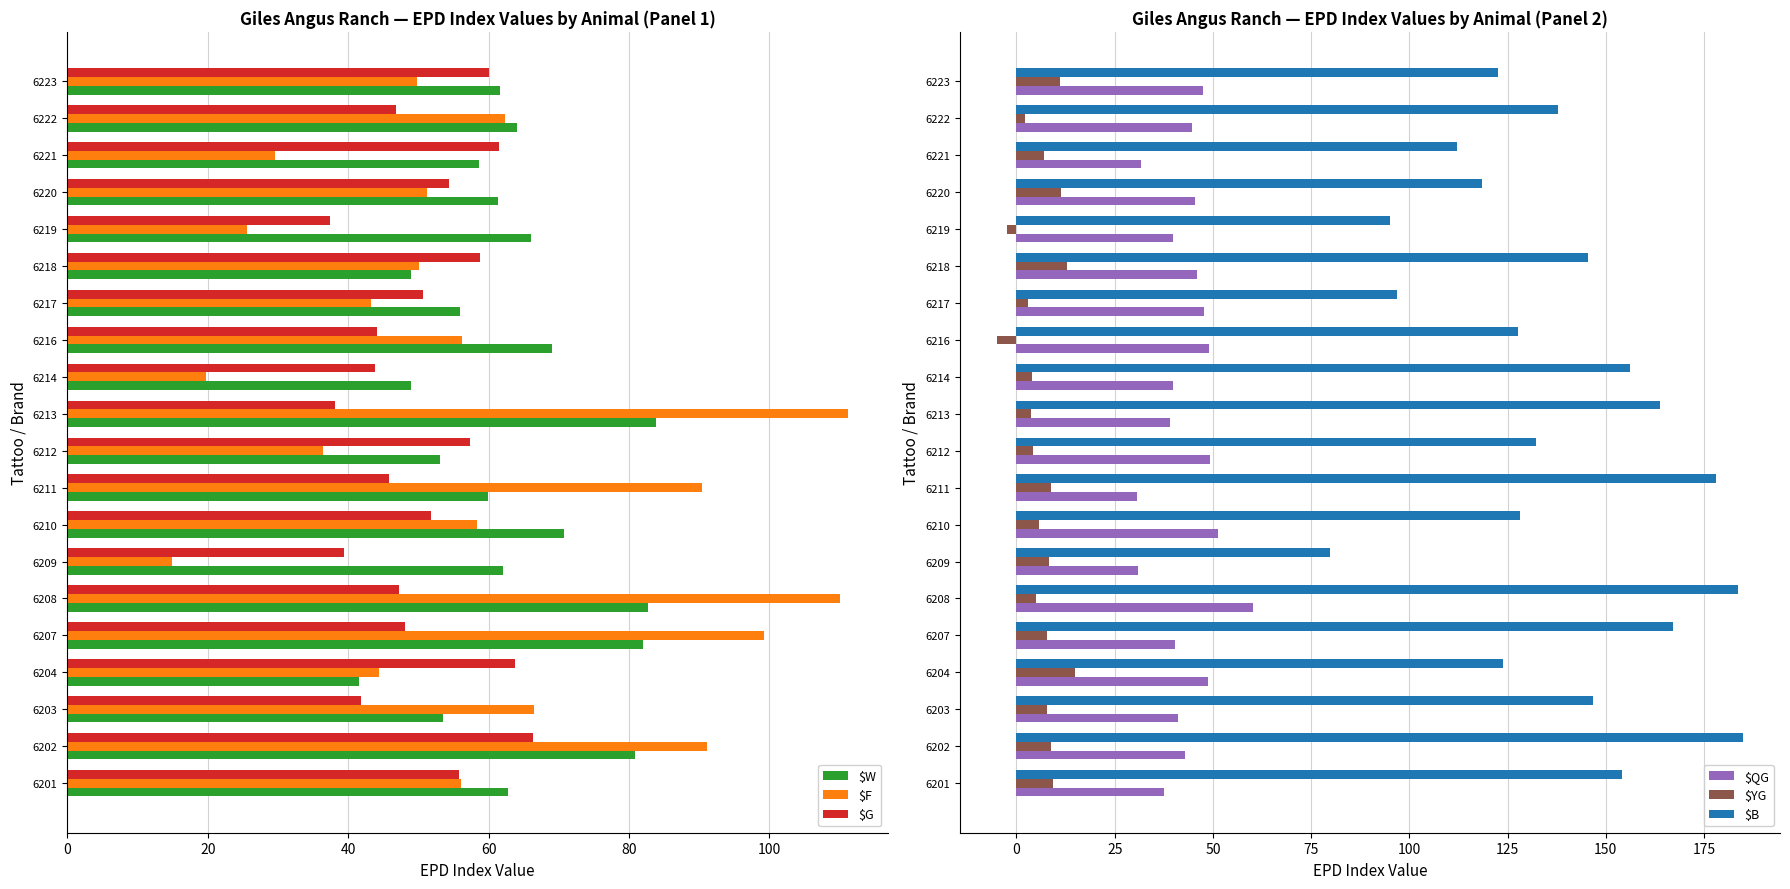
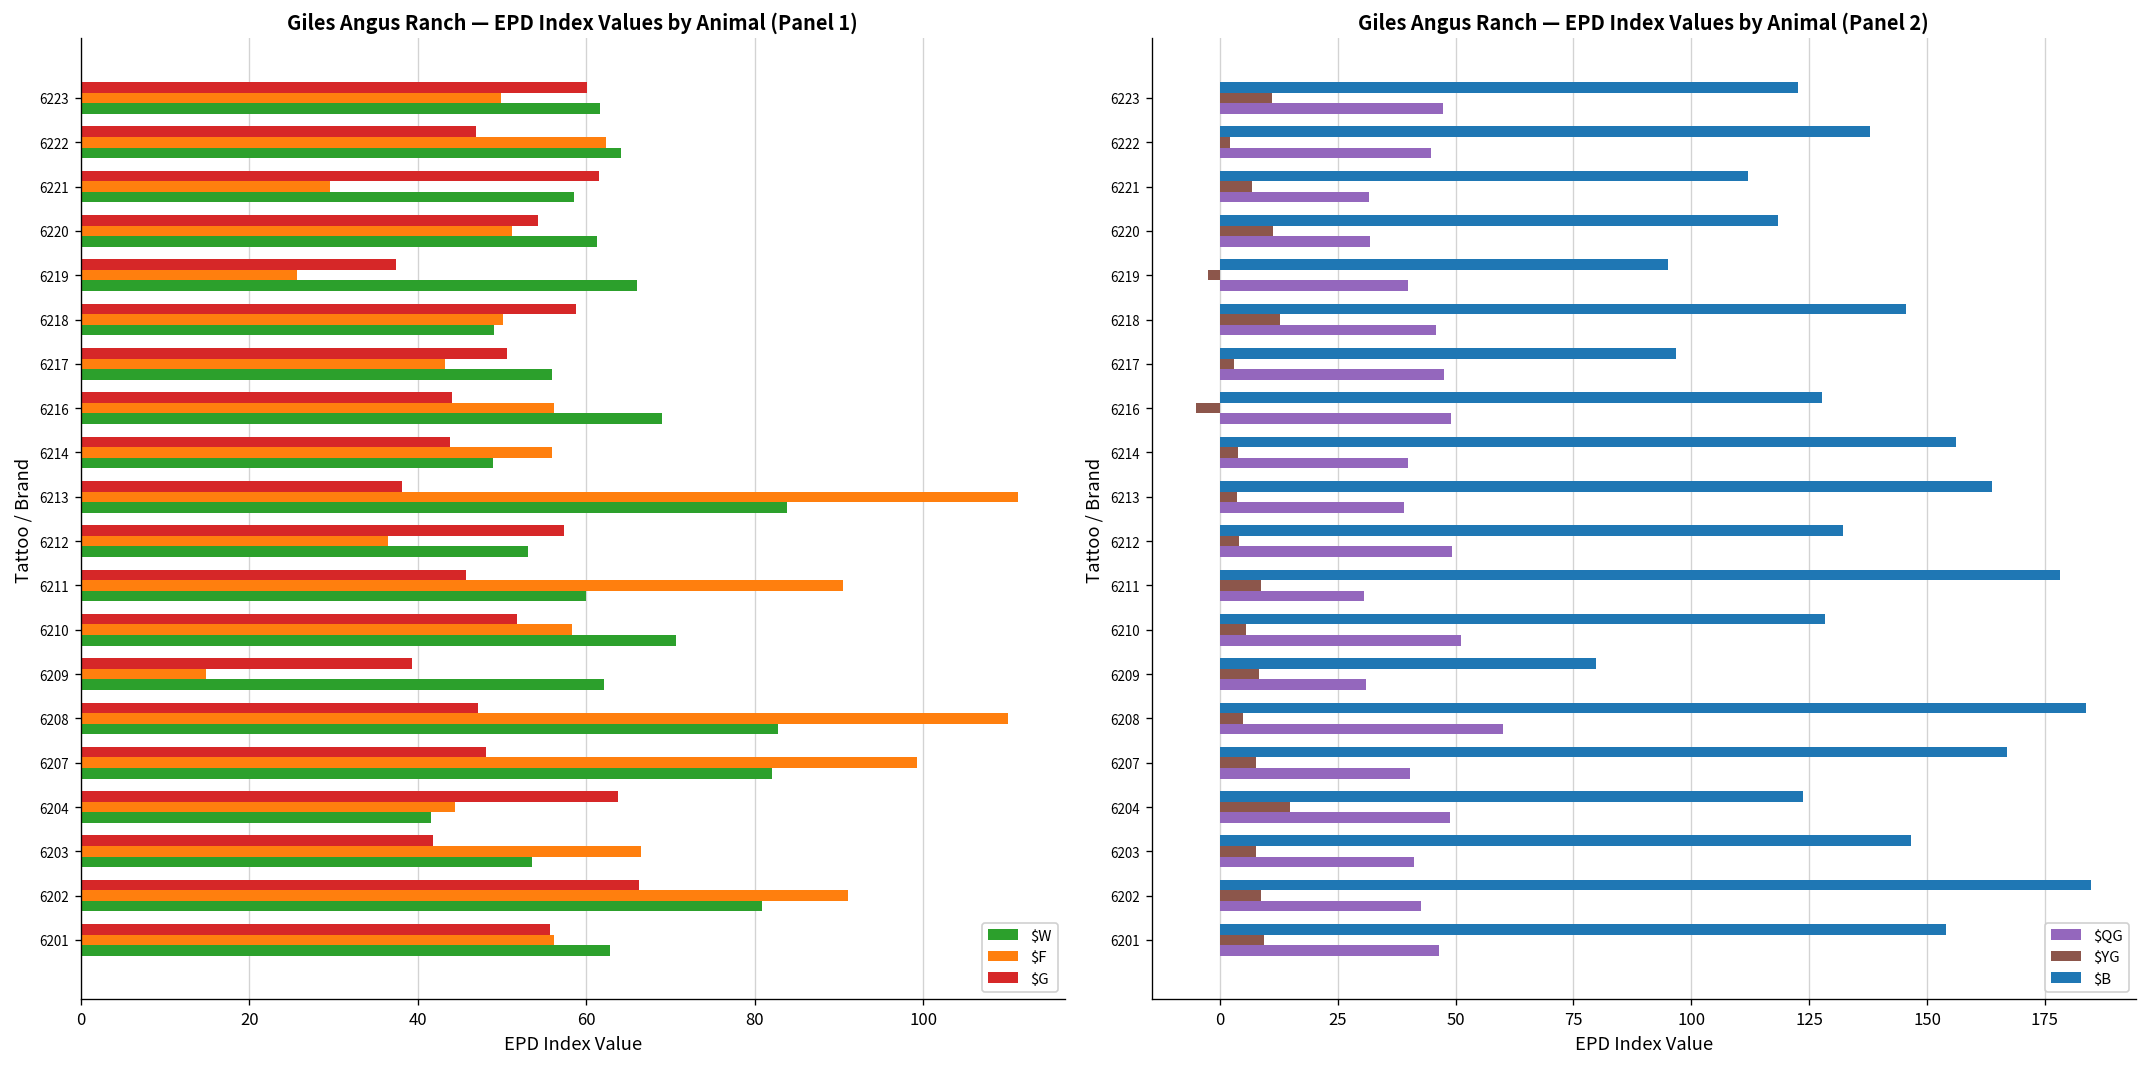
  {
    "Giles Angus Ranch — EPD Index Values by Animal (Panel 1)": {
      "$W": {
        "6223": 62,
        "6222": 64,
        "6221": 59,
        "6220": 61,
        "6219": 66,
        "6218": 49,
        "6217": 56,
        "6216": 69,
        "6214": 49,
        "6213": 84,
        "6212": 53,
        "6211": 60,
        "6210": 71,
        "6209": 62,
        "6208": 83,
        "6207": 82,
        "6204": 42,
        "6203": 54,
        "6202": 81,
        "6201": 63
      },
      "$F": {
        "6223": 50,
        "6222": 62,
        "6221": 30,
        "6220": 51,
        "6219": 26,
        "6218": 50,
        "6217": 43,
        "6216": 56,
-       "6214": 20,
+       "6214": 56,
        "6213": 111,
        "6212": 36,
        "6211": 90,
        "6210": 58,
        "6209": 15,
        "6208": 110,
        "6207": 99,
        "6204": 44,
        "6203": 66,
        "6202": 91,
        "6201": 56
      },
      "$G": {
        "6223": 60,
        "6222": 47,
        "6221": 62,
        "6220": 54,
        "6219": 37,
        "6218": 59,
        "6217": 51,
        "6216": 44,
        "6214": 44,
        "6213": 38,
        "6212": 57,
        "6211": 46,
        "6210": 52,
        "6209": 39,
        "6208": 47,
        "6207": 48,
        "6204": 64,
        "6203": 42,
        "6202": 66,
        "6201": 56
      }
    },
    "Giles Angus Ranch — EPD Index Values by Animal (Panel 2)": {
      "$QG": {
        "6223": 47,
        "6222": 45,
        "6221": 32,
-       "6220": 45,
+       "6220": 32,
        "6219": 40,
        "6218": 46,
        "6217": 48,
        "6216": 49,
        "6214": 40,
        "6213": 39,
        "6212": 49,
        "6211": 31,
        "6210": 51,
        "6209": 31,
        "6208": 60,
        "6207": 40,
        "6204": 49,
        "6203": 41,
        "6202": 43,
-       "6201": 38
+       "6201": 46
      },
      "$YG": {
        "6223": 11,
        "6222": 2,
        "6221": 7,
        "6220": 11,
        "6219": -3,
        "6218": 13,
        "6217": 3,
        "6216": -5,
        "6214": 4,
        "6213": 4,
        "6212": 4,
        "6211": 9,
        "6210": 6,
        "6209": 8,
        "6208": 5,
        "6207": 8,
        "6204": 15,
        "6203": 8,
        "6202": 9,
        "6201": 9
      },
      "$B": {
        "6223": 123,
        "6222": 138,
        "6221": 112,
        "6220": 118,
        "6219": 95,
        "6218": 145,
        "6217": 97,
        "6216": 128,
        "6214": 156,
        "6213": 164,
        "6212": 132,
        "6211": 178,
        "6210": 128,
        "6209": 80,
        "6208": 184,
        "6207": 167,
        "6204": 124,
        "6203": 147,
        "6202": 185,
        "6201": 154
      }
    }
  }
